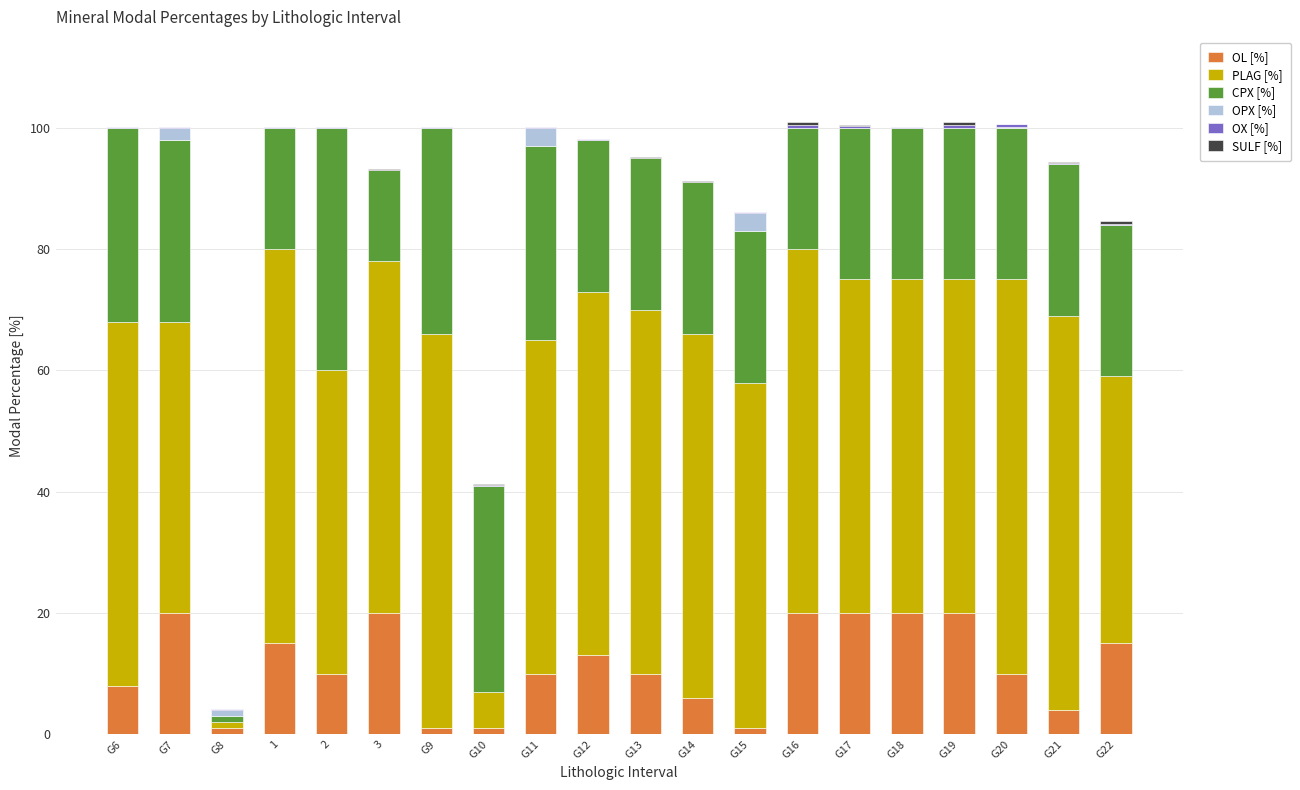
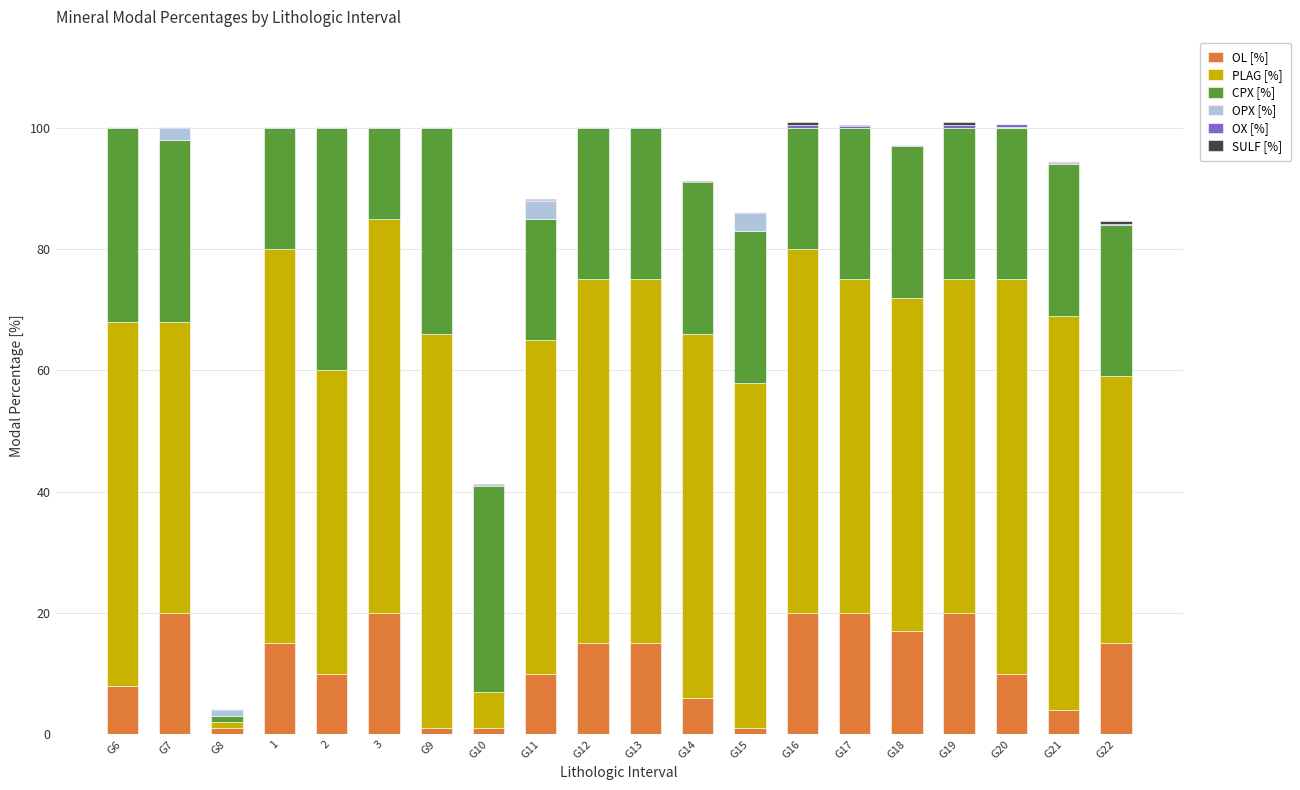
  {
    "OL [%]": {
      "G6": 8,
      "G7": 20,
      "G8": 1,
      "1": 15,
      "2": 10,
      "3": 20,
      "G9": 1,
      "G10": 1,
      "G11": 10,
-     "G12": 13,
-     "G13": 10,
+     "G12": 15,
+     "G13": 15,
      "G14": 6,
      "G15": 1,
      "G16": 20,
      "G17": 20,
-     "G18": 20,
+     "G18": 17,
      "G19": 20,
      "G20": 10,
      "G21": 4,
      "G22": 15
    },
    "PLAG [%]": {
      "G6": 60,
      "G7": 48,
      "G8": 1,
      "1": 65,
      "2": 50,
-     "3": 58,
+     "3": 65,
      "G9": 65,
      "G10": 6,
      "G11": 55,
      "G12": 60,
      "G13": 60,
      "G14": 60,
      "G15": 57,
      "G16": 60,
      "G17": 55,
      "G18": 55,
      "G19": 55,
      "G20": 65,
      "G21": 65,
      "G22": 44
    },
    "CPX [%]": {
      "G6": 32,
      "G7": 30,
      "G8": 1,
      "1": 20,
      "2": 40,
      "3": 15,
      "G9": 34,
      "G10": 34,
-     "G11": 32,
+     "G11": 20,
      "G12": 25,
      "G13": 25,
      "G14": 25,
      "G15": 25,
      "G16": 20,
      "G17": 25,
      "G18": 25,
      "G19": 25,
      "G20": 25,
      "G21": 25,
      "G22": 25
    },
    "OPX [%]": {
      "G6": 0,
      "G7": 2,
      "G8": 1,
      "1": 0,
      "2": 0,
      "3": 0,
      "G9": 0,
      "G10": 0,
      "G11": 3,
      "G12": 0,
      "G13": 0,
      "G14": 0,
      "G15": 3,
      "G16": 0,
      "G17": 0,
      "G18": 0,
      "G19": 0,
      "G22": 0
    },
    "OX [%]": {
      "G16": 1,
      "G19": 1,
      "G20": 1
    },
    "SULF [%]": {
      "G16": 1,
      "G19": 1,
      "G22": 1
    }
  }
